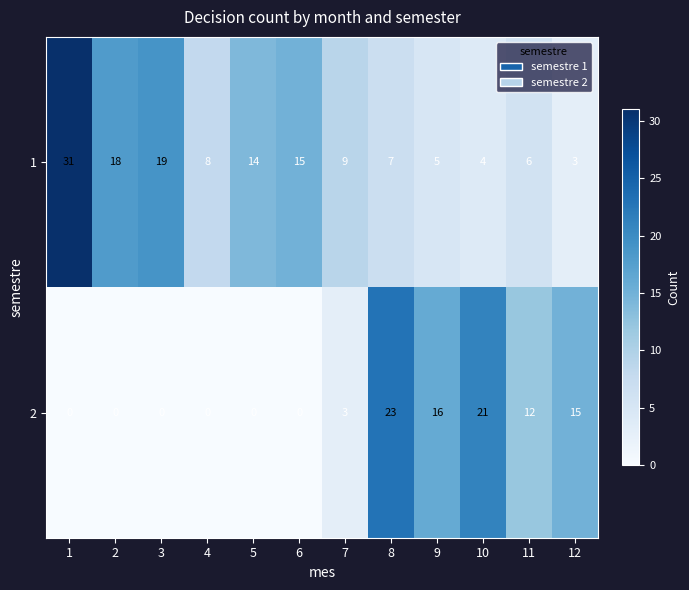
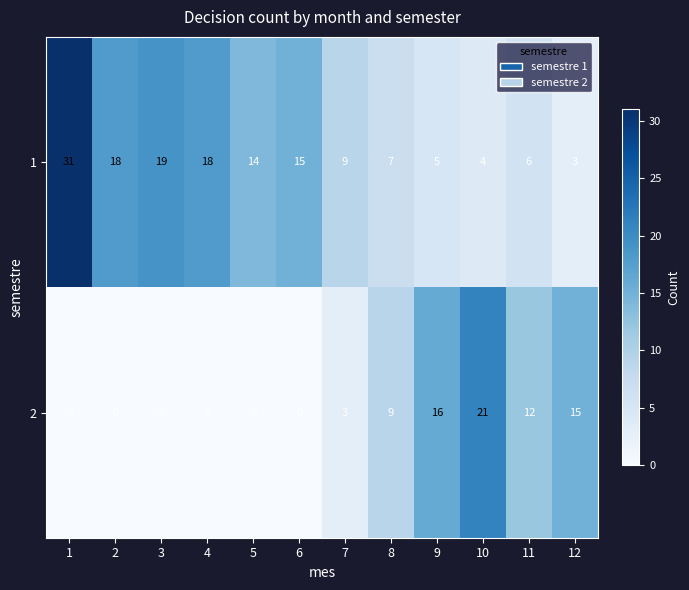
  {
    "1": {
      "1": 31,
      "2": 18,
      "3": 19,
-     "4": 8,
+     "4": 18,
      "5": 14,
      "6": 15,
      "7": 9,
      "8": 7
    },
    "2": {
-     "8": 23,
+     "8": 9,
      "9": 16,
      "10": 21,
      "11": 12,
      "12": 15
    }
  }
